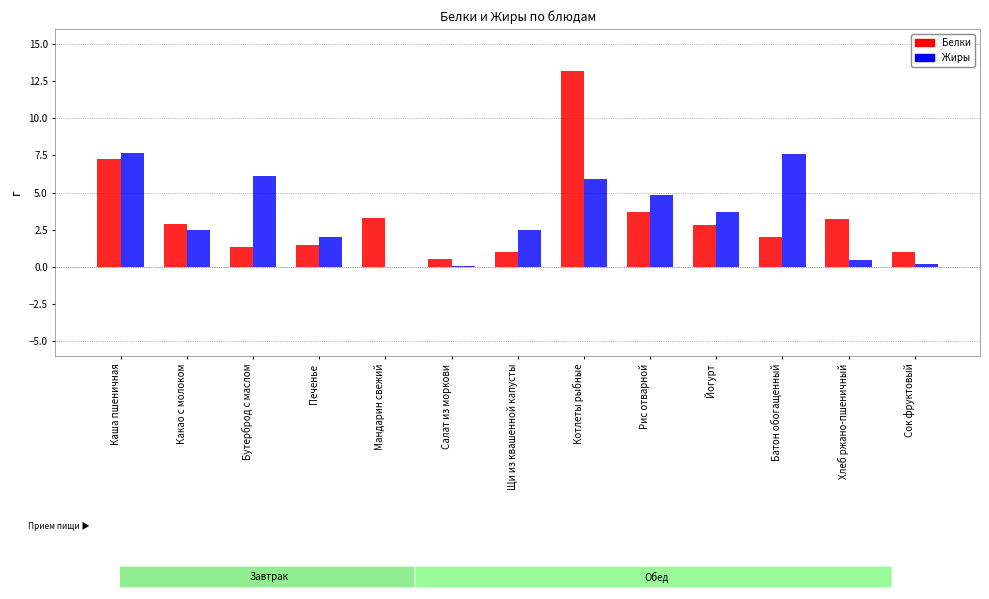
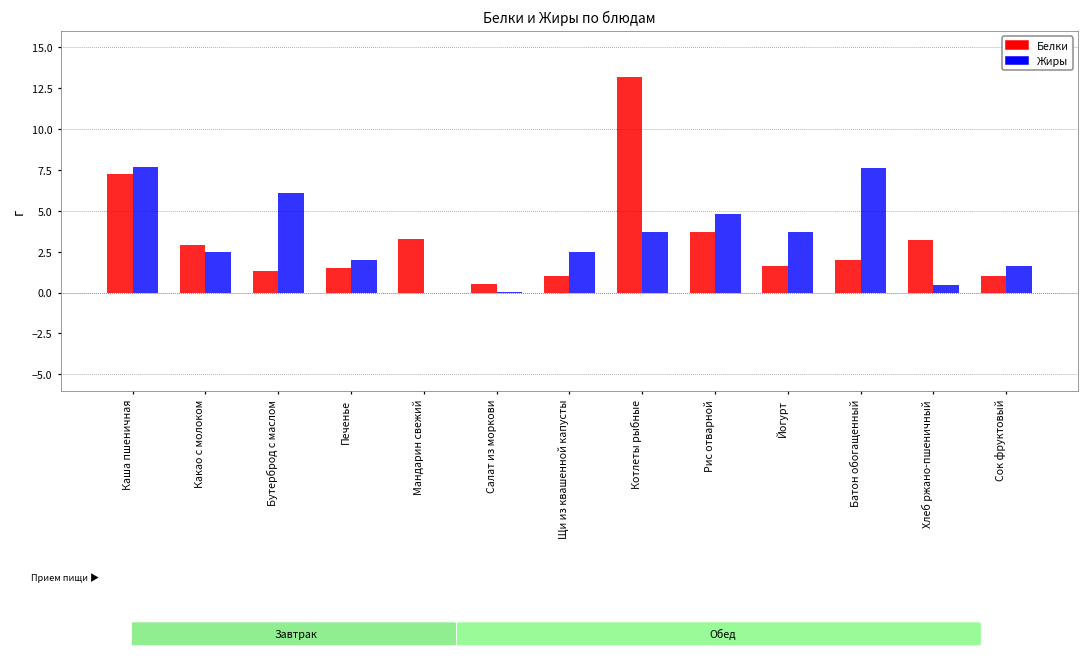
  {
    "Белки": {
      "Каша пшеничная": 7.2,
      "Какао с молоком": 2.9,
      "Бутерброд с маслом": 1.3,
      "Печенье": 1.5,
      "Мандарин свежий": 3.3,
      "Салат из моркови": 0.5,
      "Щи из квашенной капусты": 1.0,
      "Котлеты рыбные": 13.2,
      "Рис отварной": 3.7,
-     "Йогурт": 2.8,
+     "Йогурт": 1.6,
      "Батон обогащенный": 2.0,
      "Хлеб ржано-пшеничный": 3.2,
      "Сок фруктовый": 1.0
    },
    "Жиры": {
      "Каша пшеничная": 7.7,
      "Какао с молоком": 2.5,
      "Бутерброд с маслом": 6.1,
      "Печенье": 2.0,
      "Мандарин свежий": 0.0,
      "Щи из квашенной капусты": 2.5,
-     "Котлеты рыбные": 5.9,
+     "Котлеты рыбные": 3.7,
      "Рис отварной": 4.8,
      "Йогурт": 3.7,
      "Батон обогащенный": 7.6,
      "Хлеб ржано-пшеничный": 0.4,
-     "Сок фруктовый": 0.2
+     "Сок фруктовый": 1.6
    }
  }
